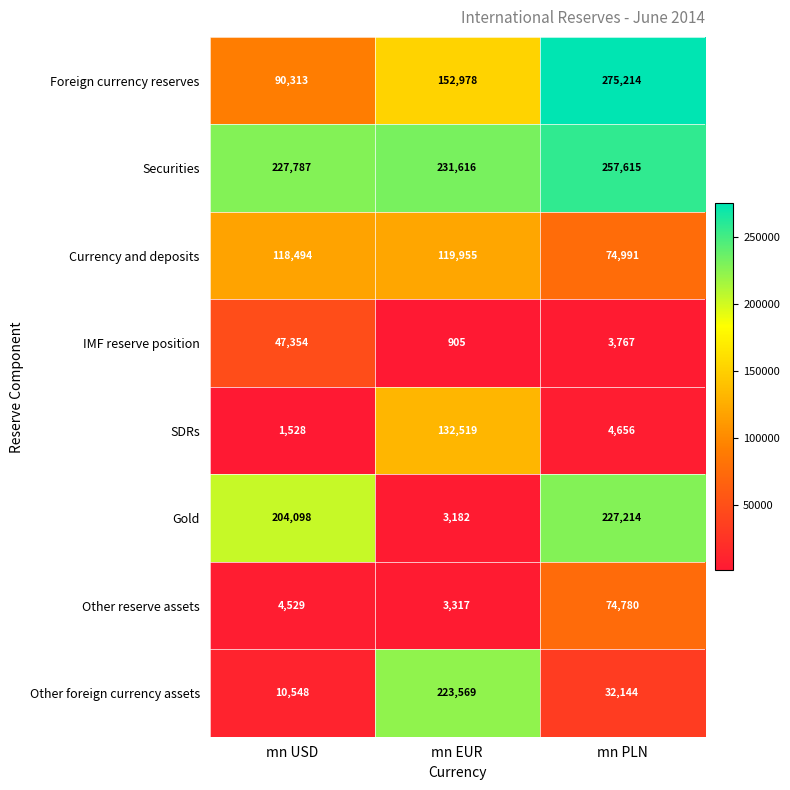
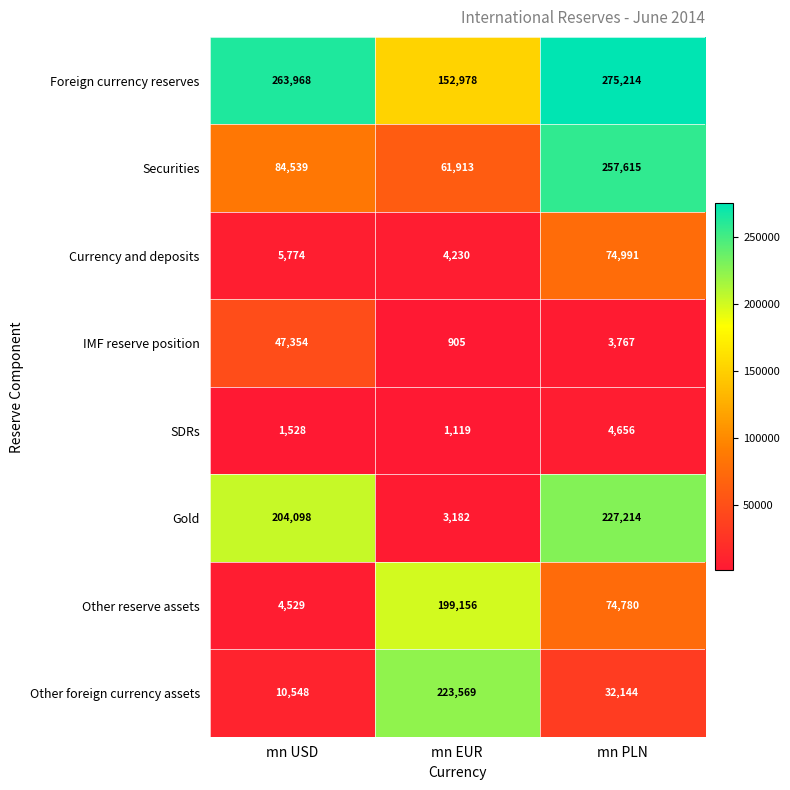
  {
    "Foreign currency reserves": {
-     "mn USD": "90,313",
+     "mn USD": "263,968",
      "mn EUR": "152,978",
      "mn PLN": "275,214"
    },
    "Securities": {
-     "mn USD": "227,787",
-     "mn EUR": "231,616",
+     "mn USD": "84,539",
+     "mn EUR": "61,913",
      "mn PLN": "257,615"
    },
    "Currency and deposits": {
-     "mn USD": "118,494",
-     "mn EUR": "119,955",
+     "mn USD": "5,774",
+     "mn EUR": "4,230",
      "mn PLN": "74,991"
    },
    "IMF reserve position": {
      "mn USD": "47,354",
      "mn EUR": "905",
      "mn PLN": "3,767"
    },
    "SDRs": {
      "mn USD": "1,528",
-     "mn EUR": "132,519",
+     "mn EUR": "1,119",
      "mn PLN": "4,656"
    },
    "Gold": {
      "mn USD": "204,098",
      "mn EUR": "3,182",
      "mn PLN": "227,214"
    },
    "Other reserve assets": {
      "mn USD": "4,529",
-     "mn EUR": "3,317",
+     "mn EUR": "199,156",
      "mn PLN": "74,780"
    },
    "Other foreign currency assets": {
      "mn USD": "10,548",
      "mn EUR": "223,569",
      "mn PLN": "32,144"
    }
  }
